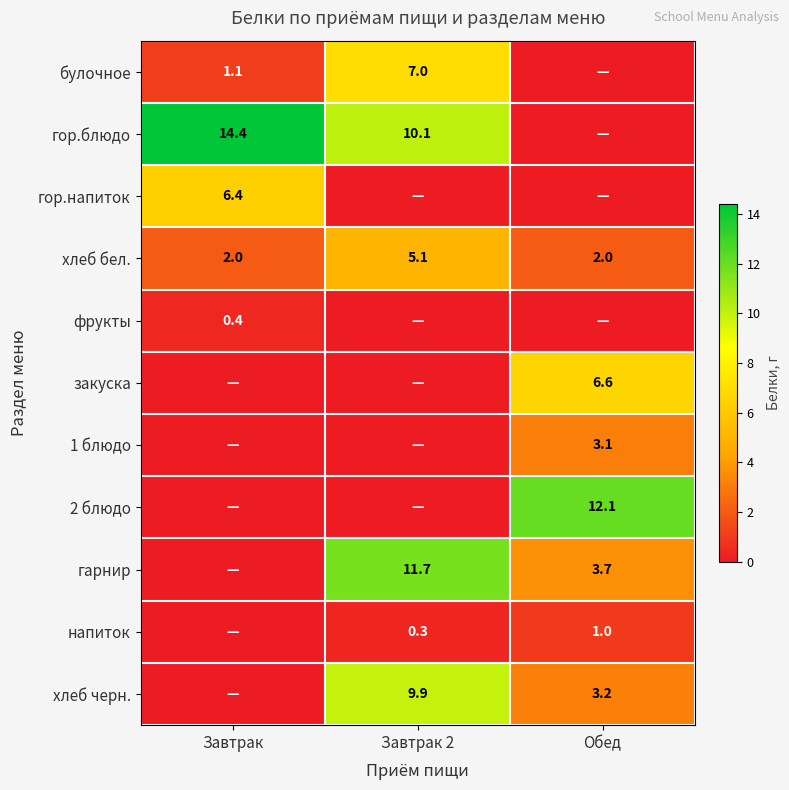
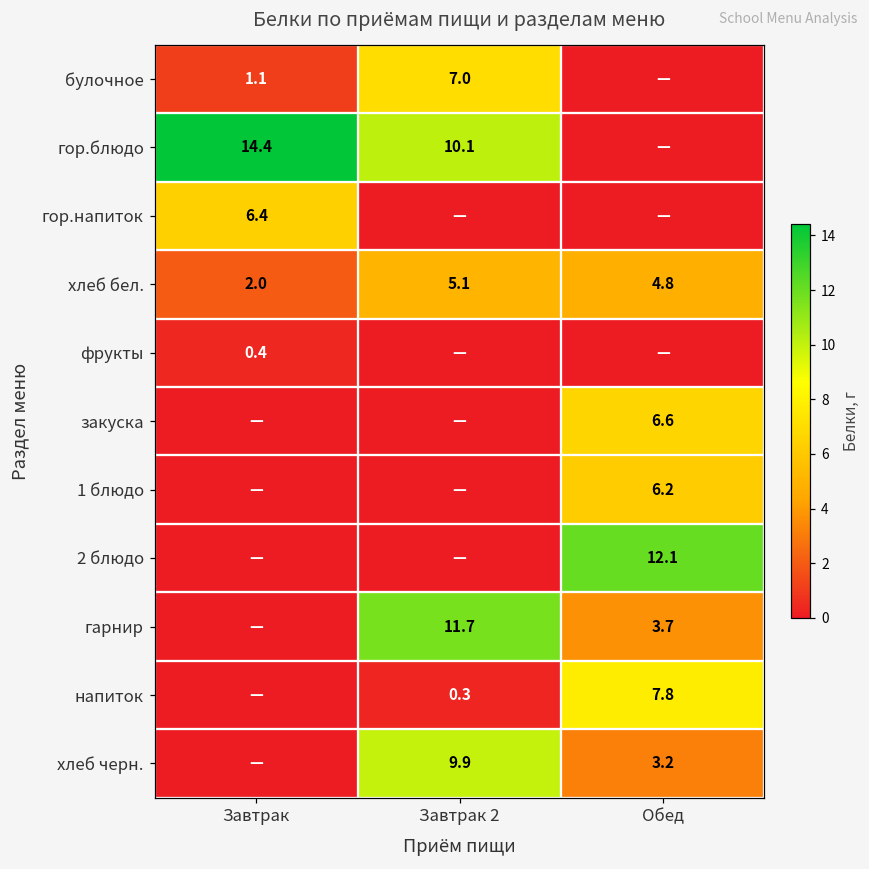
  {
    "булочное": {
      "Завтрак": 1.1,
      "Завтрак 2": 7.0
    },
    "гор.блюдо": {
      "Завтрак": 14.4,
      "Завтрак 2": 10.1
    },
    "гор.напиток": {
      "Завтрак": 6.4
    },
    "хлеб бел.": {
      "Завтрак": 2.0,
      "Завтрак 2": 5.1,
-     "Обед": 2.0
+     "Обед": 4.8
    },
    "фрукты": {
      "Завтрак": 0.4
    },
    "закуска": {
      "Обед": 6.6
    },
    "1 блюдо": {
-     "Обед": 3.1
+     "Обед": 6.2
    },
    "2 блюдо": {
      "Обед": 12.1
    },
    "гарнир": {
      "Завтрак 2": 11.7,
      "Обед": 3.7
    },
    "напиток": {
      "Завтрак 2": 0.3,
-     "Обед": 1.0
+     "Обед": 7.8
    },
    "хлеб черн.": {
      "Завтрак 2": 9.9,
      "Обед": 3.2
    }
  }
